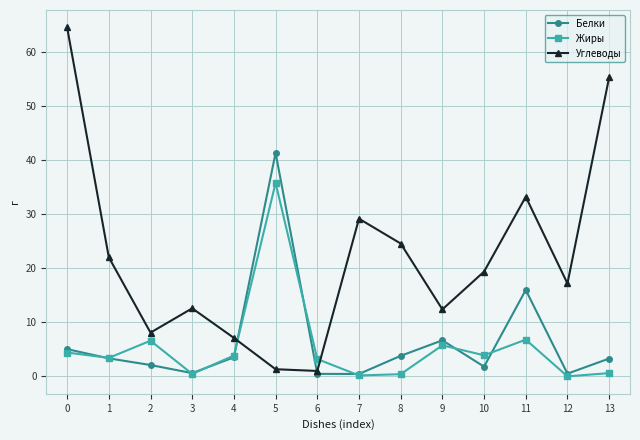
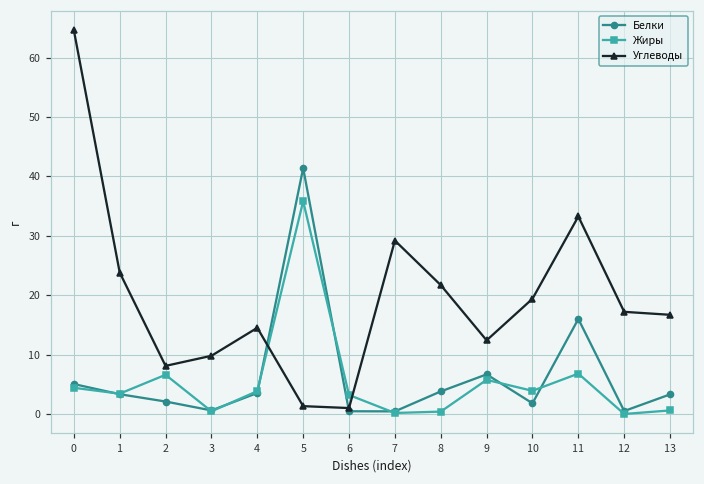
  {
    "Углеводы": {
      "0": 65,
-     "1": 22,
+     "1": 24,
      "2": 8,
-     "3": 13,
-     "4": 7,
+     "3": 10,
+     "4": 15,
      "5": 1,
      "6": 1,
      "7": 29,
-     "8": 25,
+     "8": 22,
      "9": 12,
      "10": 19,
      "11": 33,
      "12": 17,
-     "13": 55
+     "13": 17
    }
  }
